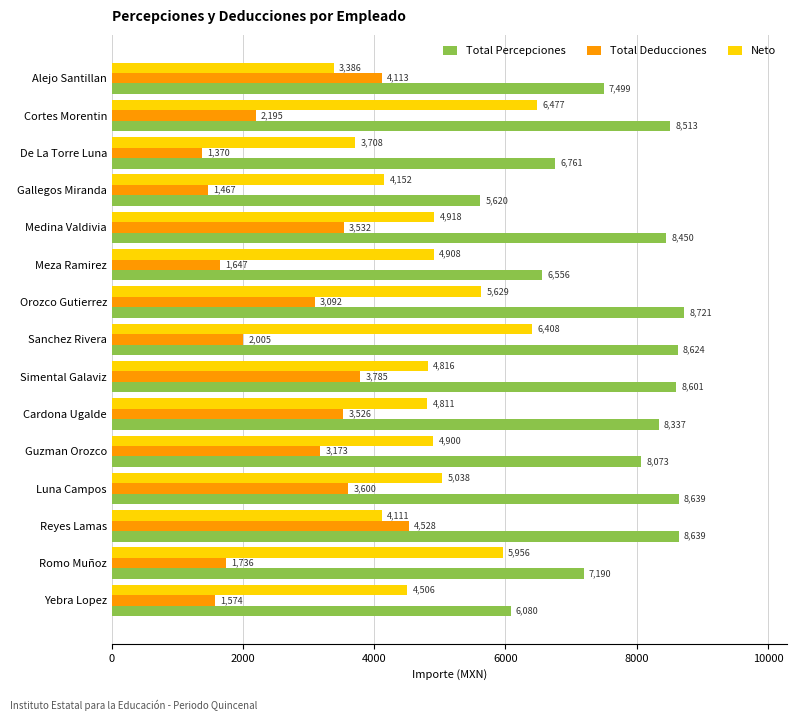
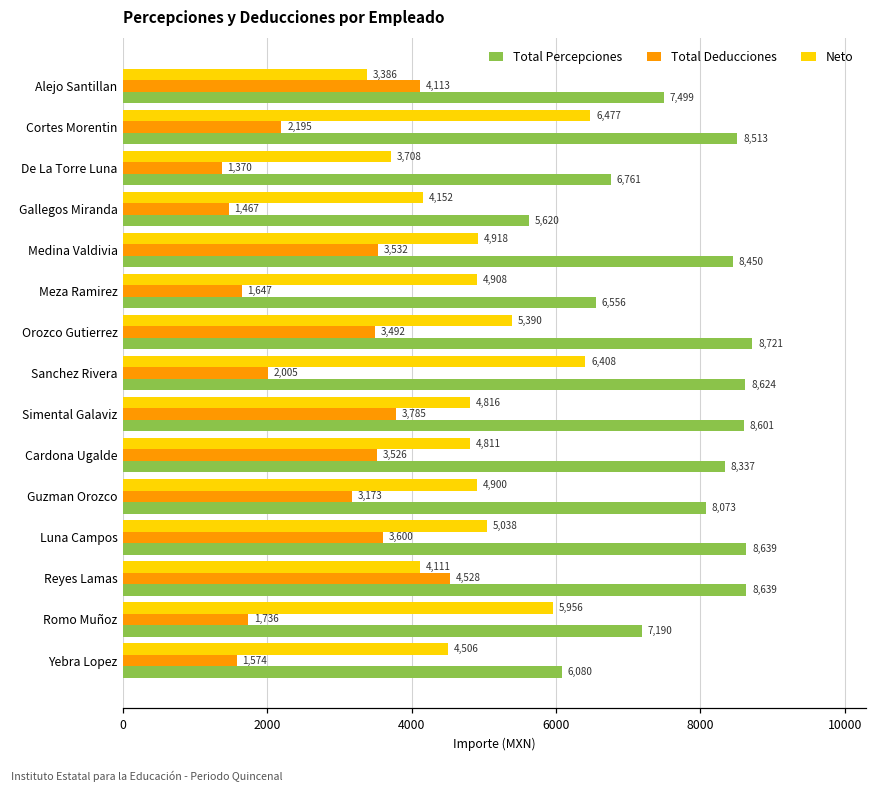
  {
    "Total Percepciones": {
      "Alejo Santillan": "7,499",
      "Cortes Morentin": "8,513",
      "De La Torre Luna": "6,761",
      "Gallegos Miranda": "5,620",
      "Medina Valdivia": "8,450",
      "Meza Ramirez": "6,556",
      "Orozco Gutierrez": "8,721",
      "Sanchez Rivera": "8,624",
      "Simental Galaviz": "8,601",
      "Cardona Ugalde": "8,337",
      "Guzman Orozco": "8,073",
      "Luna Campos": "8,639",
      "Reyes Lamas": "8,639",
      "Romo Muñoz": "7,190",
      "Yebra Lopez": "6,080"
    },
    "Total Deducciones": {
      "Alejo Santillan": "4,113",
      "Cortes Morentin": "2,195",
      "De La Torre Luna": "1,370",
      "Gallegos Miranda": "1,467",
      "Medina Valdivia": "3,532",
      "Meza Ramirez": "1,647",
-     "Orozco Gutierrez": "3,092",
+     "Orozco Gutierrez": "3,492",
      "Sanchez Rivera": "2,005",
      "Simental Galaviz": "3,785",
      "Cardona Ugalde": "3,526",
      "Guzman Orozco": "3,173",
      "Luna Campos": "3,600",
      "Reyes Lamas": "4,528",
      "Romo Muñoz": "1,736",
      "Yebra Lopez": "1,574"
    },
    "Neto": {
      "Alejo Santillan": "3,386",
      "Cortes Morentin": "6,477",
      "De La Torre Luna": "3,708",
      "Gallegos Miranda": "4,152",
      "Medina Valdivia": "4,918",
      "Meza Ramirez": "4,908",
-     "Orozco Gutierrez": "5,629",
+     "Orozco Gutierrez": "5,390",
      "Sanchez Rivera": "6,408",
      "Simental Galaviz": "4,816",
      "Cardona Ugalde": "4,811",
      "Guzman Orozco": "4,900",
      "Luna Campos": "5,038",
      "Reyes Lamas": "4,111",
      "Romo Muñoz": "5,956",
      "Yebra Lopez": "4,506"
    }
  }
